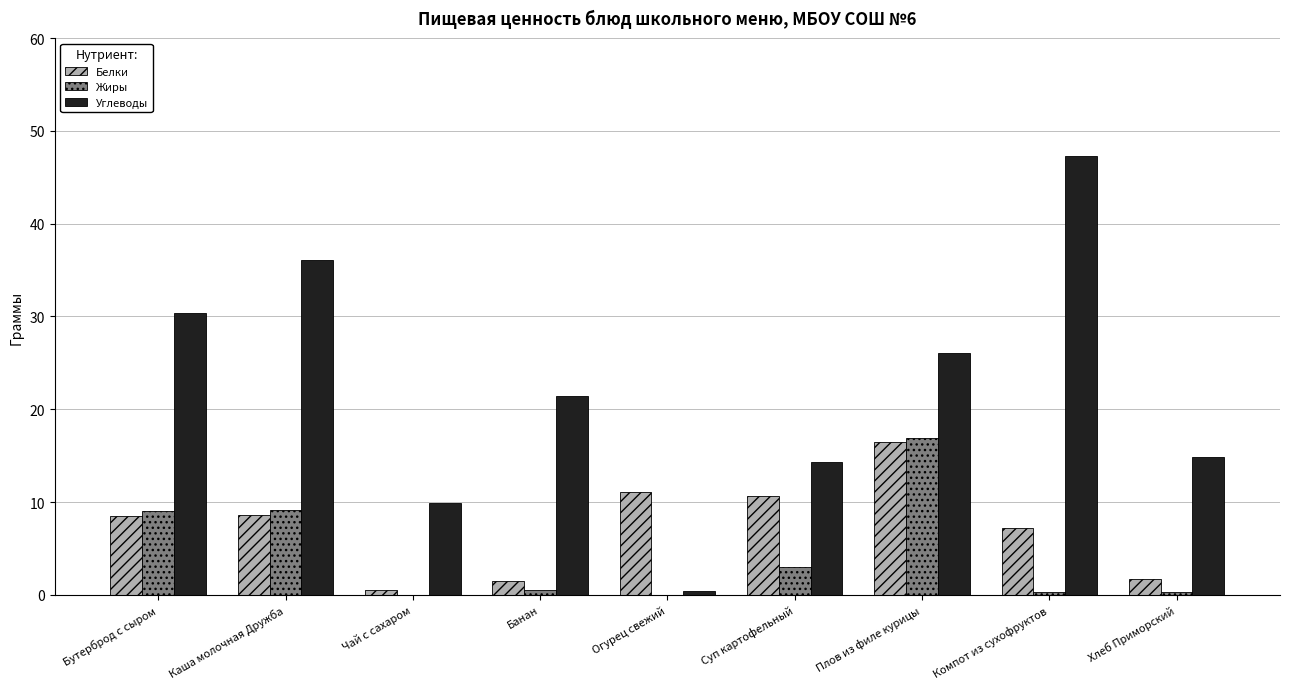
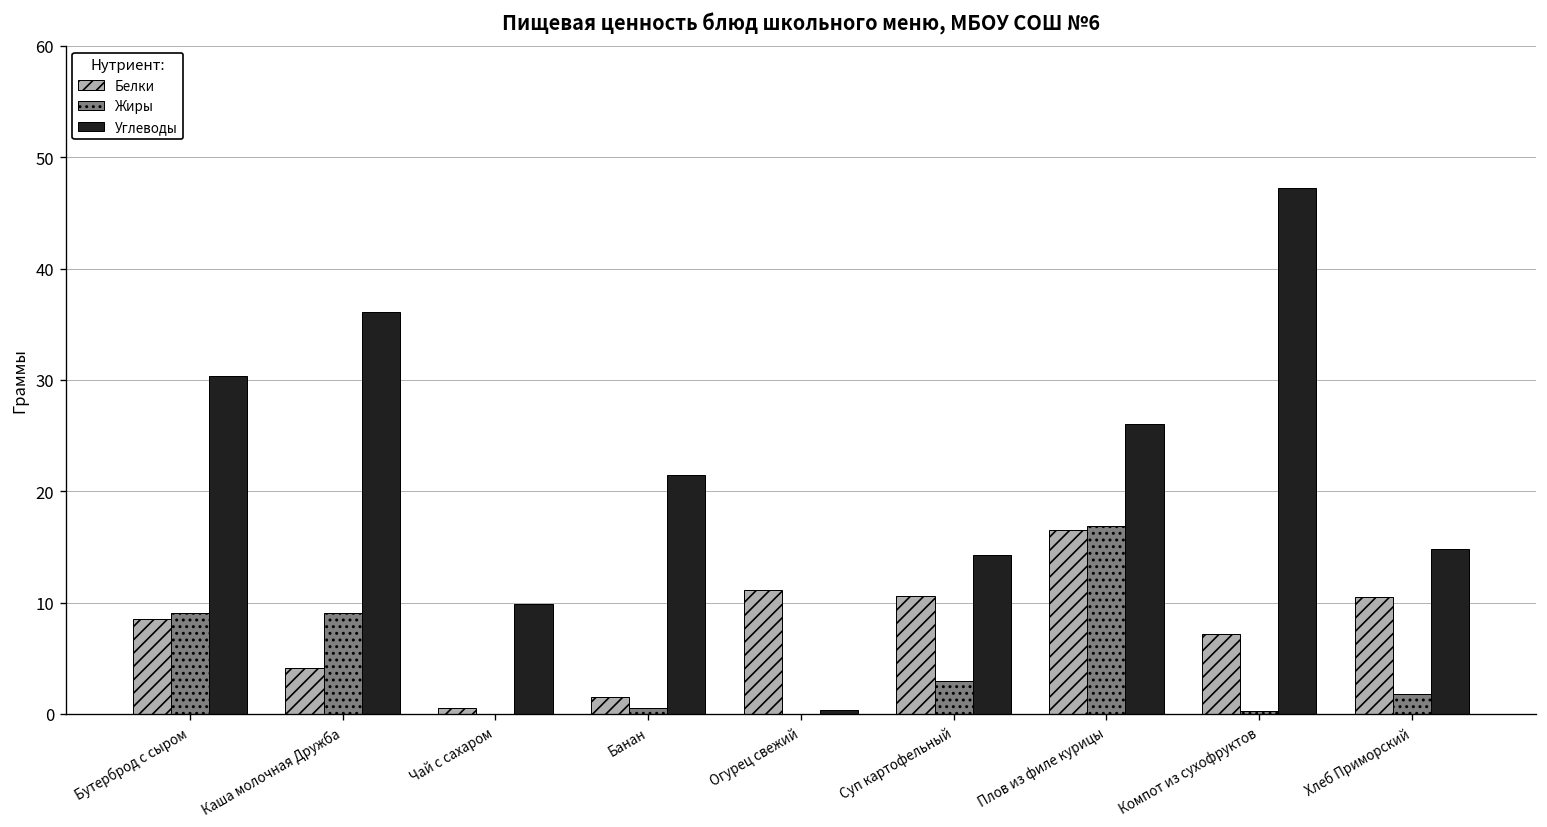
  {
    "Белки": {
      "Бутерброд с сыром": 9,
-     "Каша молочная Дружба": 9,
+     "Каша молочная Дружба": 4,
      "Чай с сахаром": 1,
      "Банан": 2,
      "Огурец свежий": 11,
      "Суп картофельный": 11,
      "Плов из филе курицы": 16,
      "Компот из сухофруктов": 7,
-     "Хлеб Приморский": 2
+     "Хлеб Приморский": 11
    },
    "Жиры": {
      "Бутерброд с сыром": 9,
      "Каша молочная Дружба": 9,
      "Чай с сахаром": 0,
      "Банан": 1,
      "Суп картофельный": 3,
      "Плов из филе курицы": 17,
      "Компот из сухофруктов": 0,
-     "Хлеб Приморский": 0
+     "Хлеб Приморский": 2
    },
    "Углеводы": {
      "Бутерброд с сыром": 30,
      "Каша молочная Дружба": 36,
      "Чай с сахаром": 10,
      "Банан": 21,
      "Огурец свежий": 0,
      "Суп картофельный": 14,
      "Плов из филе курицы": 26,
      "Компот из сухофруктов": 47,
      "Хлеб Приморский": 15
    }
  }
